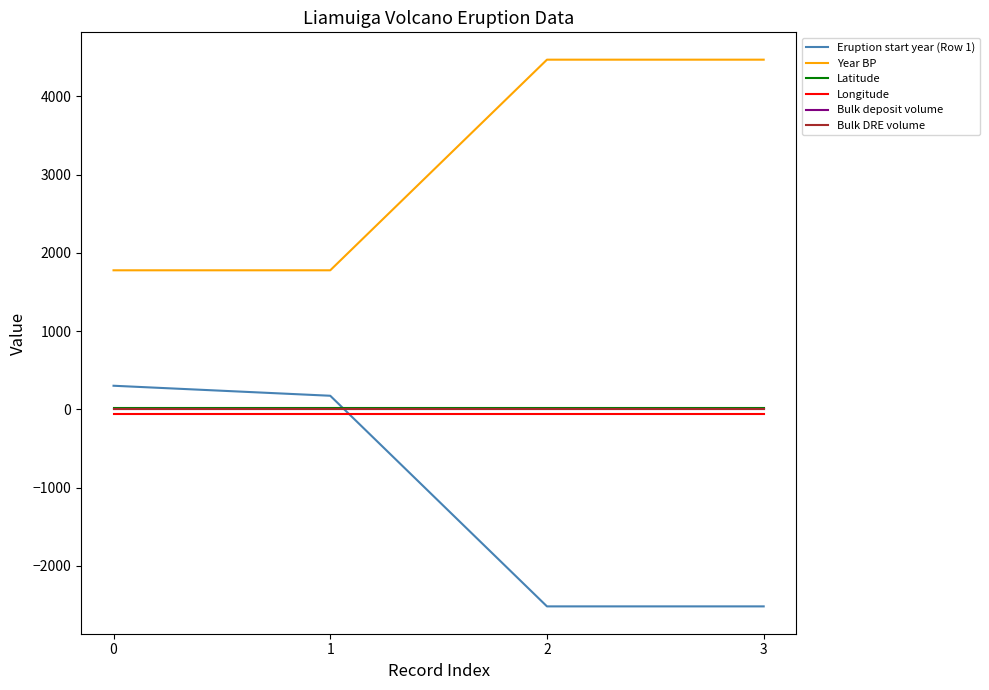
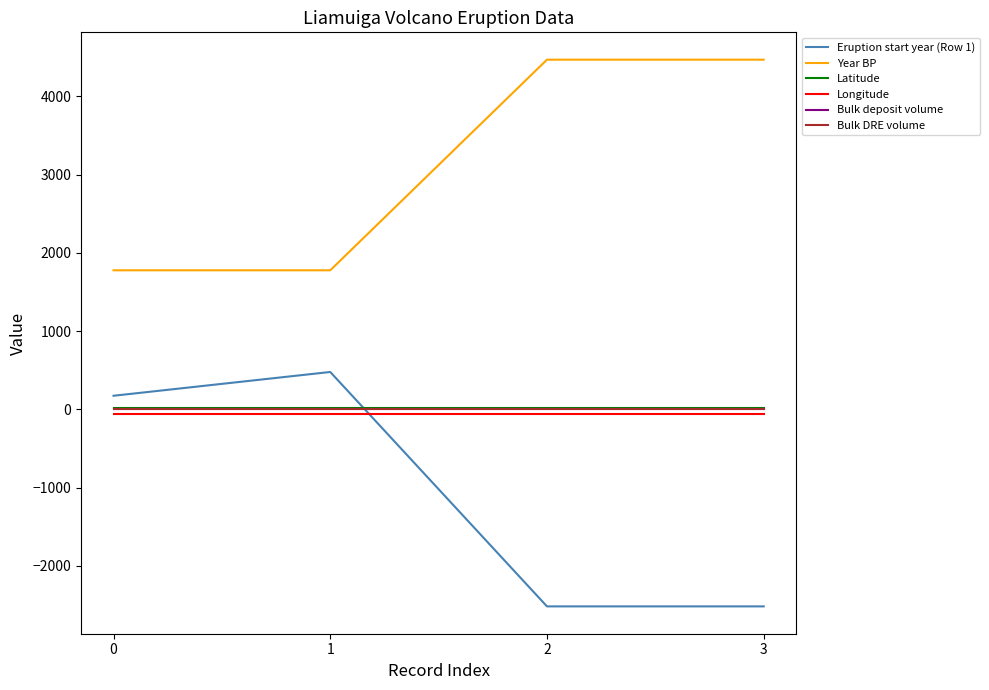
  {
    "Eruption start year (Row 1)": {
-     "0": 300,
-     "1": 200,
+     "0": 200,
+     "1": 500,
      "2": -2500,
      "3": -2500
    },
    "Year BP": {
      "0": 1800,
      "1": 1800,
      "2": 4500,
      "3": 4500
    },
    "Longitude": {
      "0": -100,
      "1": -100,
      "2": -100,
      "3": -100
    }
  }
